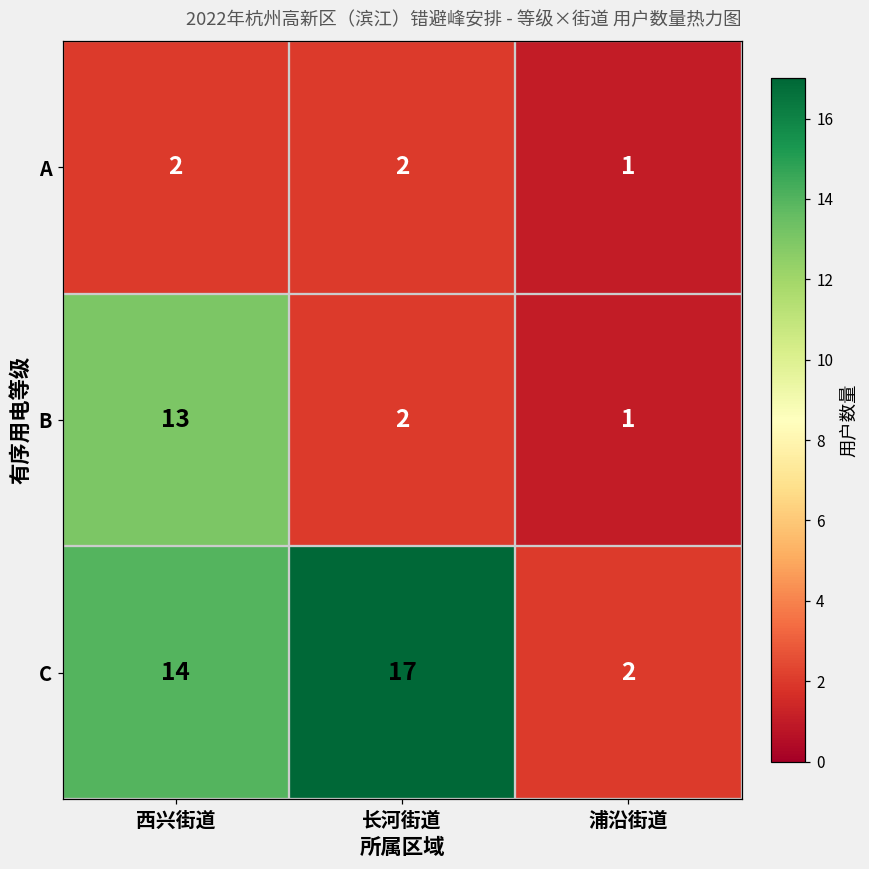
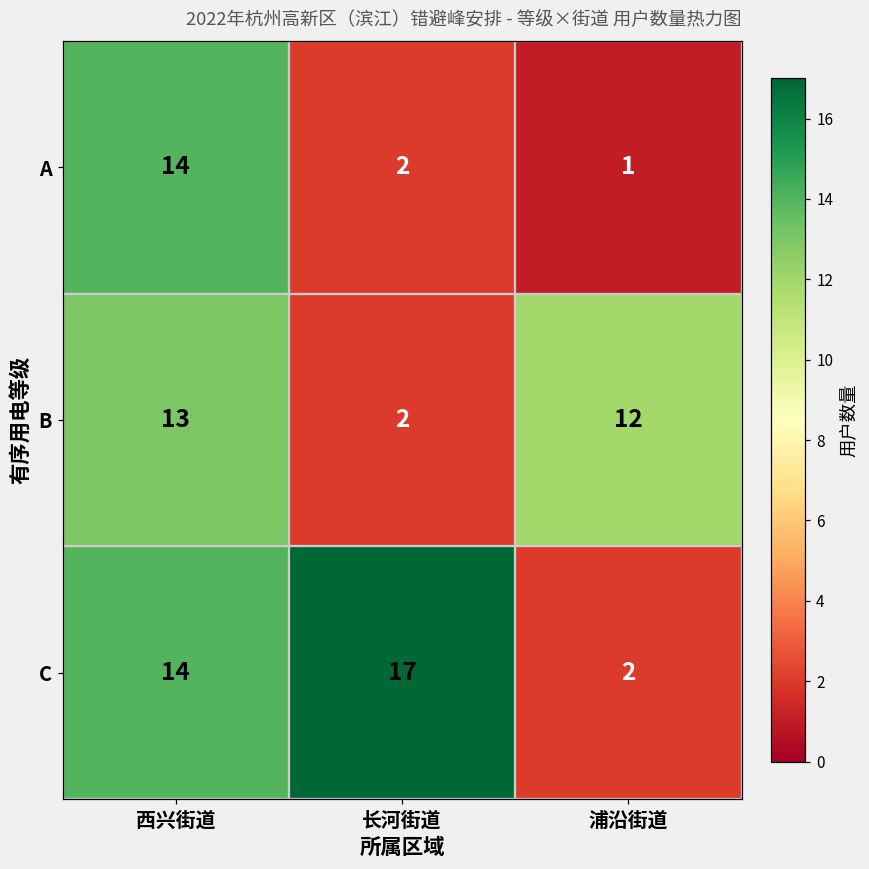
  {
    "A": {
-     "西兴街道": 2,
+     "西兴街道": 14,
      "长河街道": 2,
      "浦沿街道": 1
    },
    "B": {
      "西兴街道": 13,
      "长河街道": 2,
-     "浦沿街道": 1
+     "浦沿街道": 12
    },
    "C": {
      "西兴街道": 14,
      "长河街道": 17,
      "浦沿街道": 2
    }
  }
